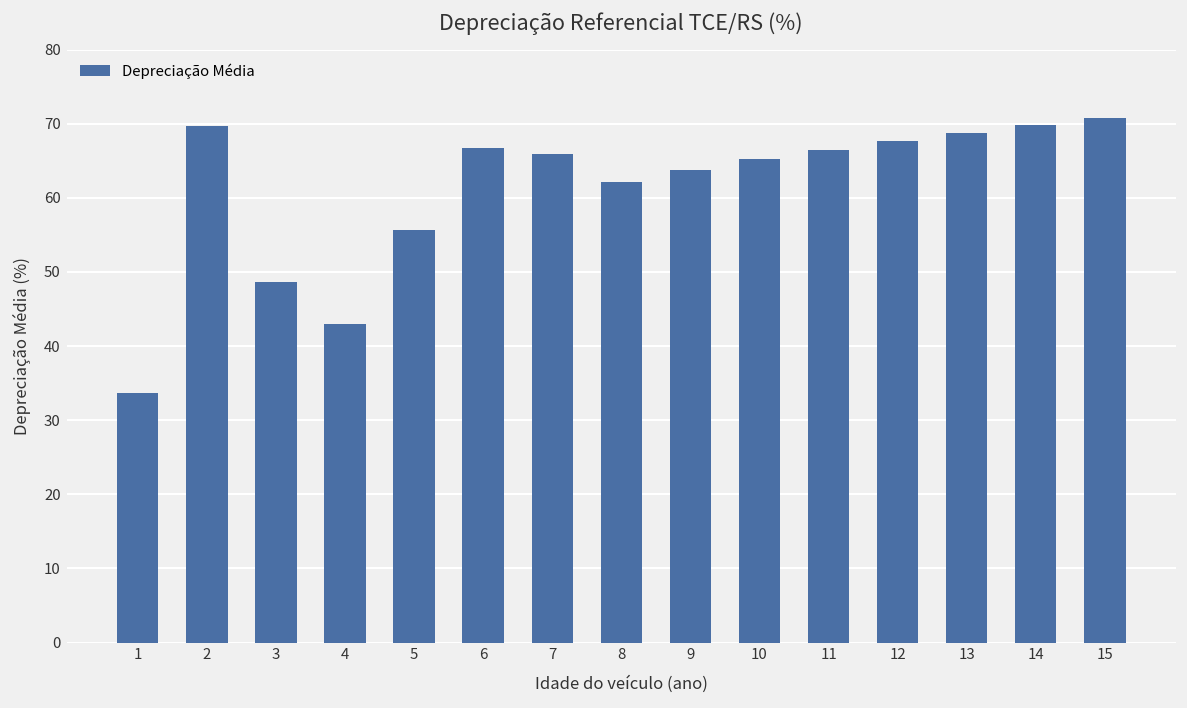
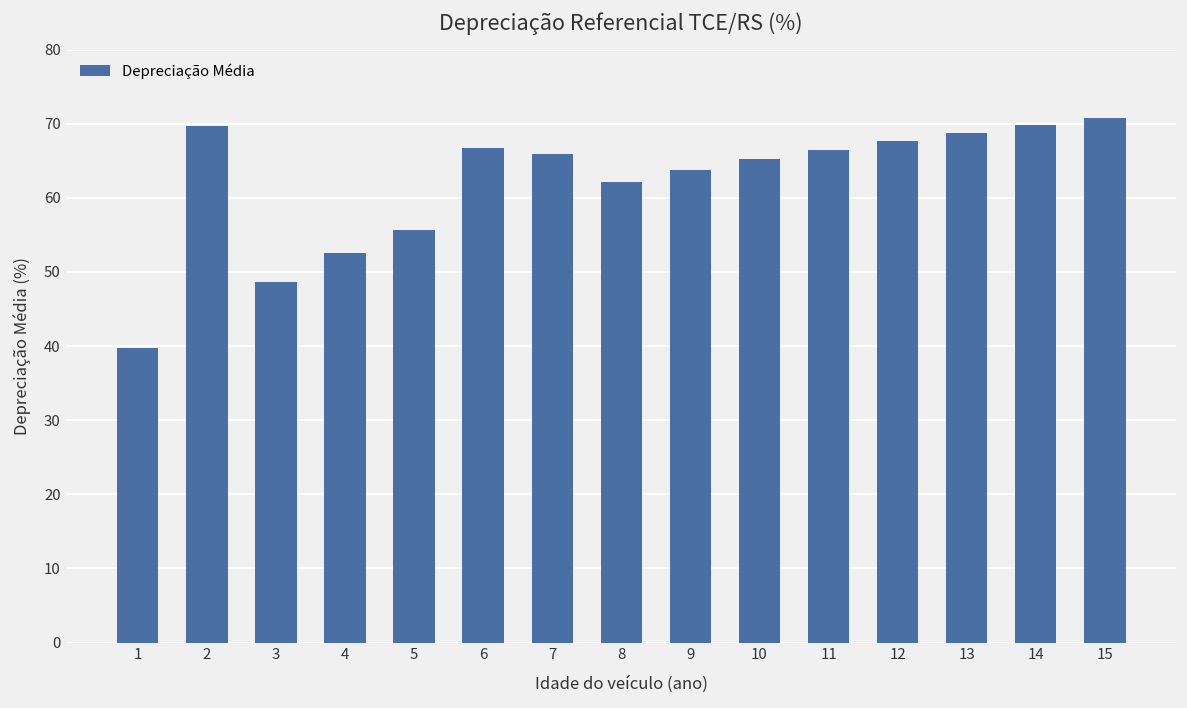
  {
-   "1": 34,
+   "1": 40,
    "2": 70,
    "3": 49,
-   "4": 43,
+   "4": 53,
    "5": 56,
    "6": 67,
    "7": 66,
    "8": 62,
    "9": 64,
    "10": 65,
    "11": 66,
    "12": 68,
    "13": 69,
    "14": 70,
    "15": 71
  }
